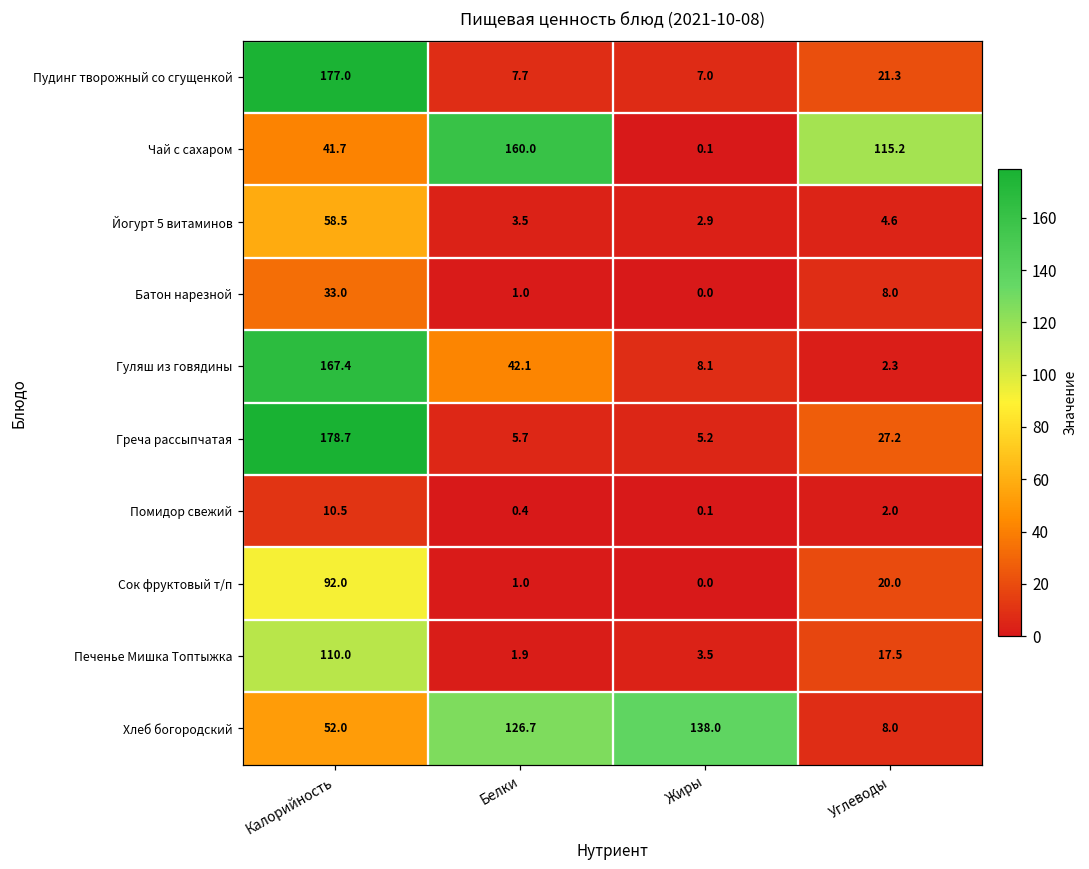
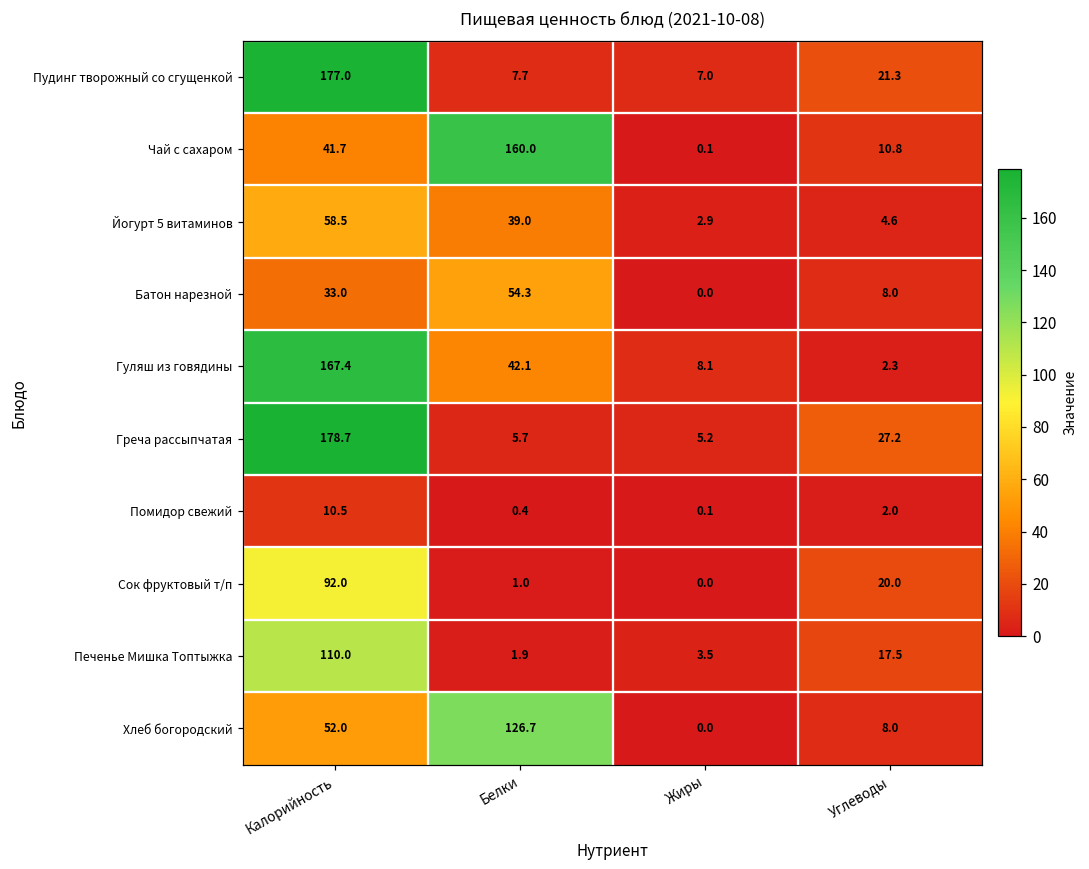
  {
    "Пудинг творожный со сгущенкой": {
      "Калорийность": 177.0,
      "Белки": 7.7,
      "Жиры": 7.0,
      "Углеводы": 21.3
    },
    "Чай с сахаром": {
      "Калорийность": 41.7,
      "Белки": 160.0,
      "Жиры": 0.1,
-     "Углеводы": 115.2
+     "Углеводы": 10.8
    },
    "Йогурт 5 витаминов": {
      "Калорийность": 58.5,
-     "Белки": 3.5,
+     "Белки": 39.0,
      "Жиры": 2.9,
      "Углеводы": 4.6
    },
    "Батон нарезной": {
      "Калорийность": 33.0,
-     "Белки": 1.0,
+     "Белки": 54.3,
      "Жиры": 0.0,
      "Углеводы": 8.0
    },
    "Гуляш из говядины": {
      "Калорийность": 167.4,
      "Белки": 42.1,
      "Жиры": 8.1,
      "Углеводы": 2.3
    },
    "Греча рассыпчатая": {
      "Калорийность": 178.7,
      "Белки": 5.7,
      "Жиры": 5.2,
      "Углеводы": 27.2
    },
    "Помидор свежий": {
      "Калорийность": 10.5,
      "Белки": 0.4,
      "Жиры": 0.1,
      "Углеводы": 2.0
    },
    "Сок фруктовый т/п": {
      "Калорийность": 92.0,
      "Белки": 1.0,
      "Жиры": 0.0,
      "Углеводы": 20.0
    },
    "Печенье Мишка Топтыжка": {
      "Калорийность": 110.0,
      "Белки": 1.9,
      "Жиры": 3.5,
      "Углеводы": 17.5
    },
    "Хлеб богородский": {
      "Калорийность": 52.0,
      "Белки": 126.7,
-     "Жиры": 138.0,
+     "Жиры": 0.0,
      "Углеводы": 8.0
    }
  }
